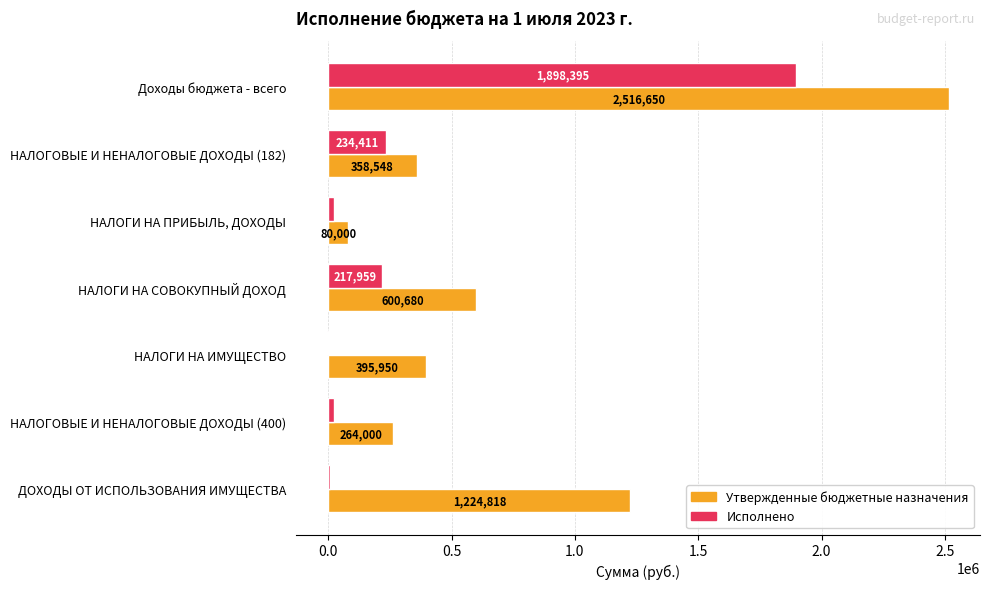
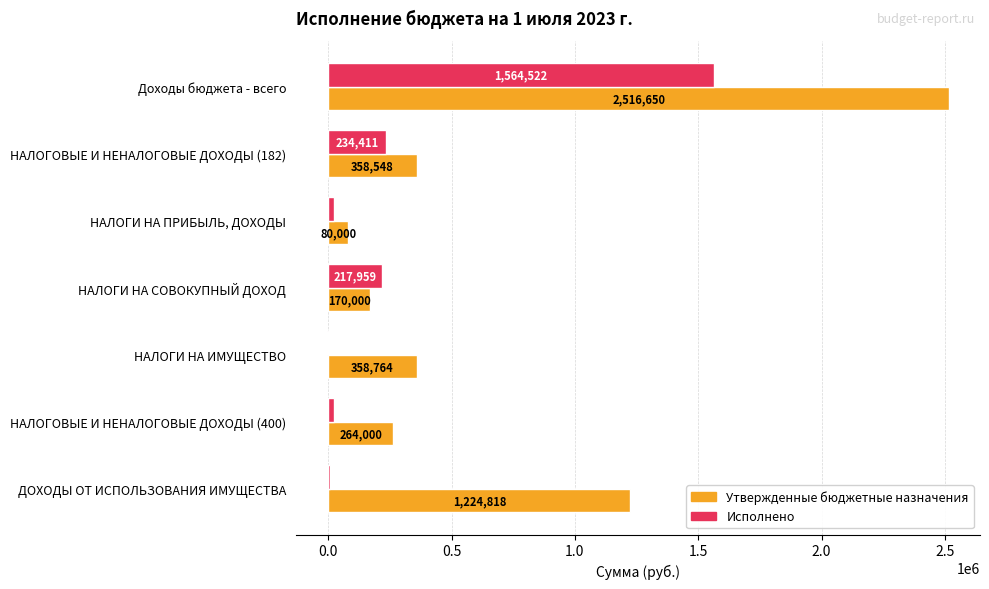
  {
    "Утвержденные бюджетные назначения": {
      "Доходы бюджета - всего": "2,516,650",
      "НАЛОГОВЫЕ И НЕНАЛОГОВЫЕ ДОХОДЫ (182)": "358,548",
      "НАЛОГИ НА ПРИБЫЛЬ, ДОХОДЫ": "80,000",
-     "НАЛОГИ НА СОВОКУПНЫЙ ДОХОД": "600,680",
-     "НАЛОГИ НА ИМУЩЕСТВО": "395,950",
+     "НАЛОГИ НА СОВОКУПНЫЙ ДОХОД": "170,000",
+     "НАЛОГИ НА ИМУЩЕСТВО": "358,764",
      "НАЛОГОВЫЕ И НЕНАЛОГОВЫЕ ДОХОДЫ (400)": "264,000",
      "ДОХОДЫ ОТ ИСПОЛЬЗОВАНИЯ ИМУЩЕСТВА": "1,224,818"
    },
    "Исполнено": {
-     "Доходы бюджета - всего": "1,898,395",
+     "Доходы бюджета - всего": "1,564,522",
      "НАЛОГОВЫЕ И НЕНАЛОГОВЫЕ ДОХОДЫ (182)": "234,411",
      "НАЛОГИ НА СОВОКУПНЫЙ ДОХОД": "217,959"
    }
  }
